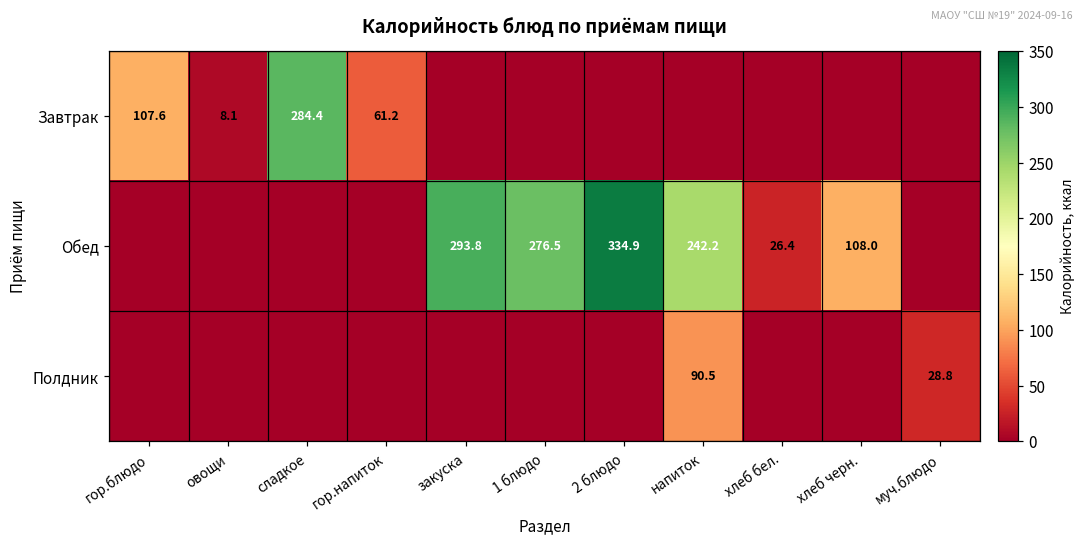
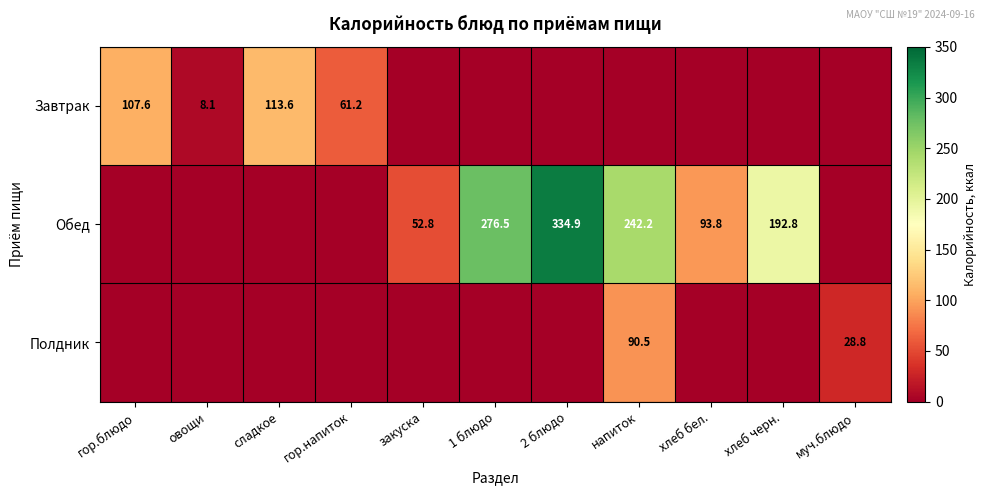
  {
    "Завтрак": {
      "гор.блюдо": 107.6,
      "овощи": 8.1,
-     "сладкое": 284.4,
+     "сладкое": 113.6,
      "гор.напиток": 61.2
    },
    "Обед": {
-     "закуска": 293.8,
+     "закуска": 52.8,
      "1 блюдо": 276.5,
      "2 блюдо": 334.9,
      "напиток": 242.2,
-     "хлеб бел.": 26.4,
-     "хлеб черн.": 108.0
+     "хлеб бел.": 93.8,
+     "хлеб черн.": 192.8
    },
    "Полдник": {
      "напиток": 90.5,
      "муч.блюдо": 28.8
    }
  }
